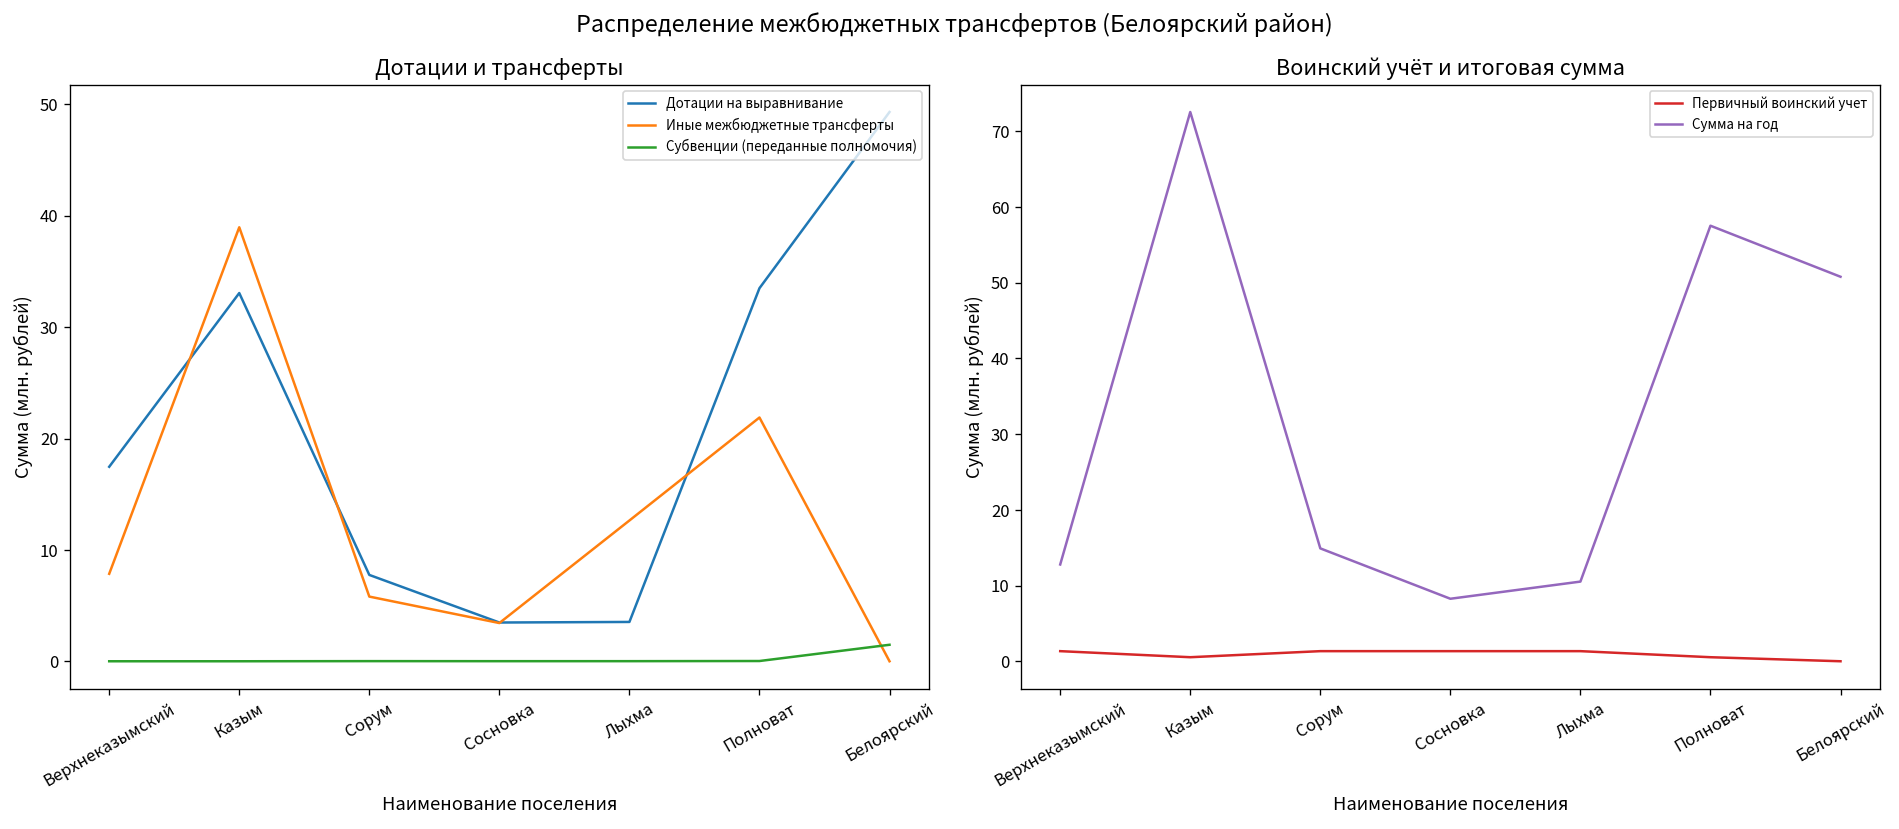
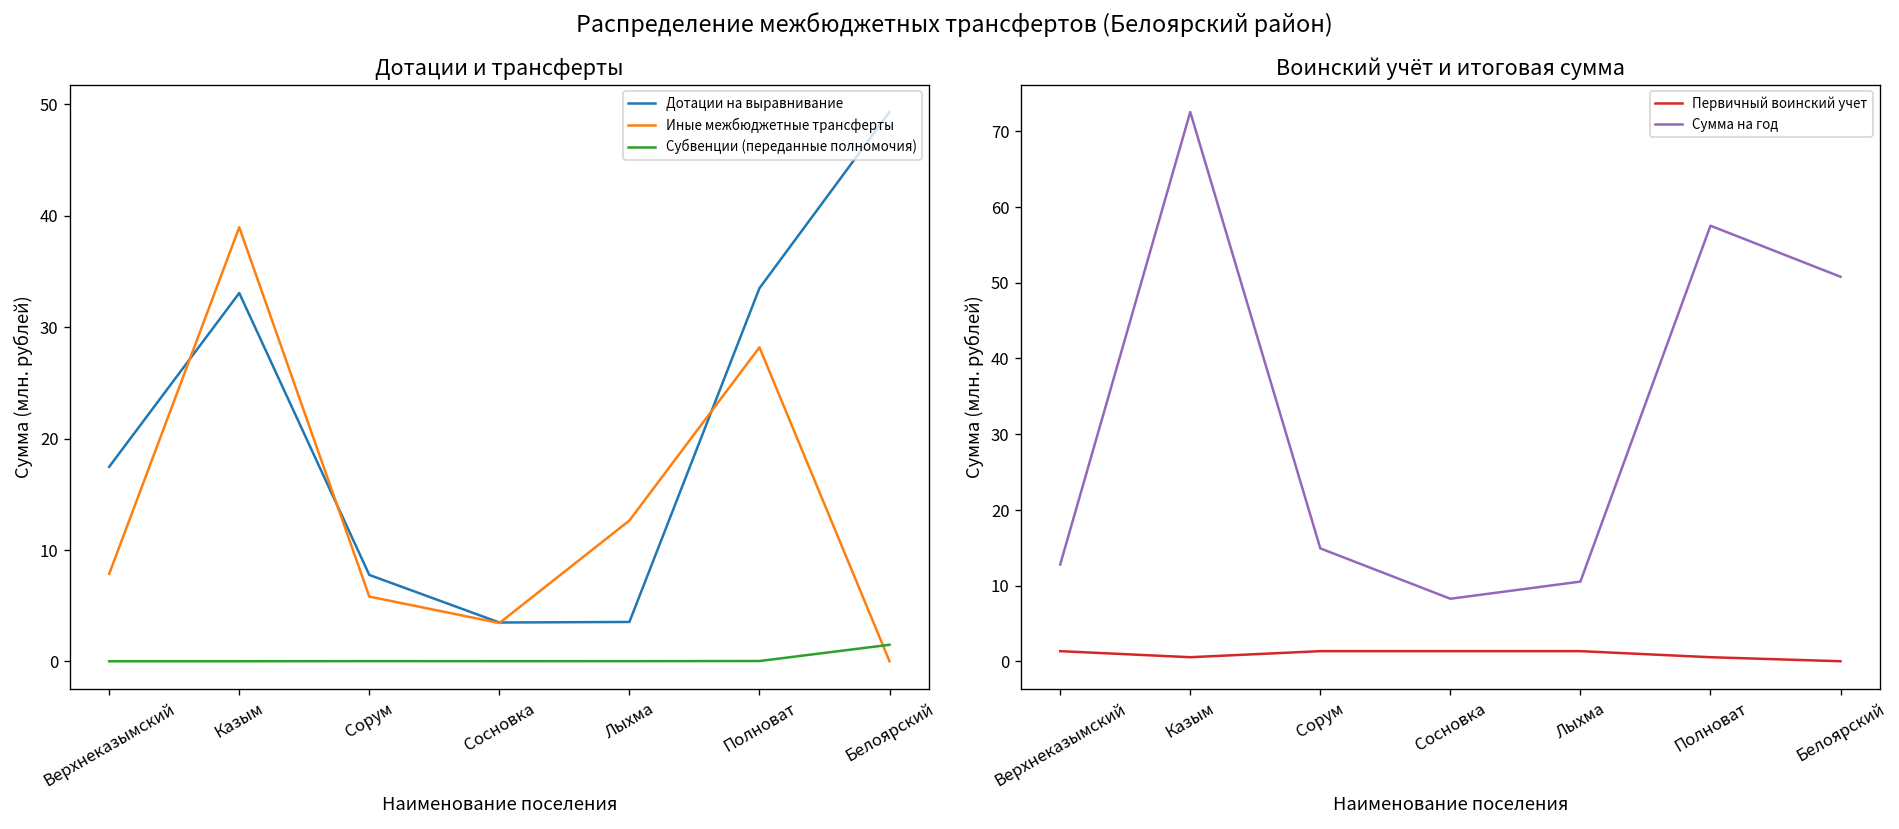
  {
    "Дотации и трансферты": {
      "Дотации на выравнивание": {
        "Верхнеказымский": 17,
        "Казым": 33,
        "Сорум": 8,
        "Лыхма": 4,
        "Полноват": 33
      },
      "Иные межбюджетные трансферты": {
        "Верхнеказымский": 8,
        "Казым": 39,
        "Сорум": 6,
        "Лыхма": 13,
-       "Полноват": 22,
+       "Полноват": 28,
        "Белоярский": 0
      },
      "Субвенции (переданные полномочия)": {
        "Верхнеказымский": 0,
        "Казым": 0,
        "Сорум": 0,
        "Сосновка": 0,
        "Лыхма": 0,
        "Полноват": 0,
        "Белоярский": 1
      }
    },
    "Воинский учёт и итоговая сумма": {
      "Первичный воинский учет": {
        "Верхнеказымский": 1,
        "Казым": 1,
        "Сорум": 1,
        "Сосновка": 1,
        "Лыхма": 1,
        "Полноват": 1,
        "Белоярский": 0
      },
      "Сумма на год": {
        "Верхнеказымский": 13,
        "Казым": 73,
        "Сорум": 15,
        "Сосновка": 8,
        "Лыхма": 11,
        "Полноват": 58,
        "Белоярский": 51
      }
    }
  }
